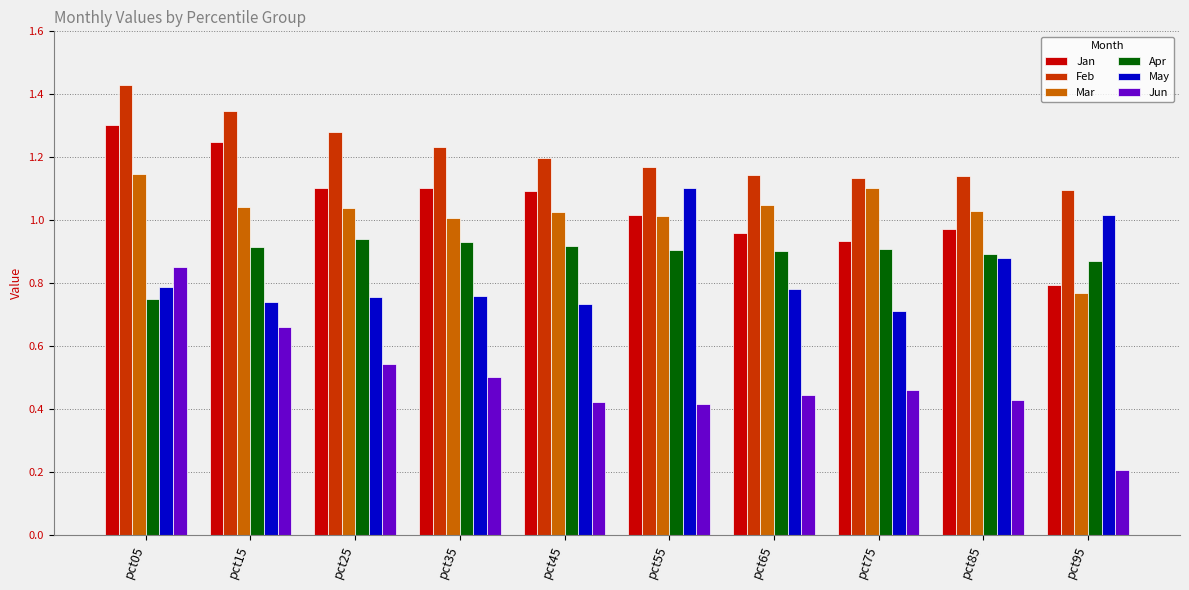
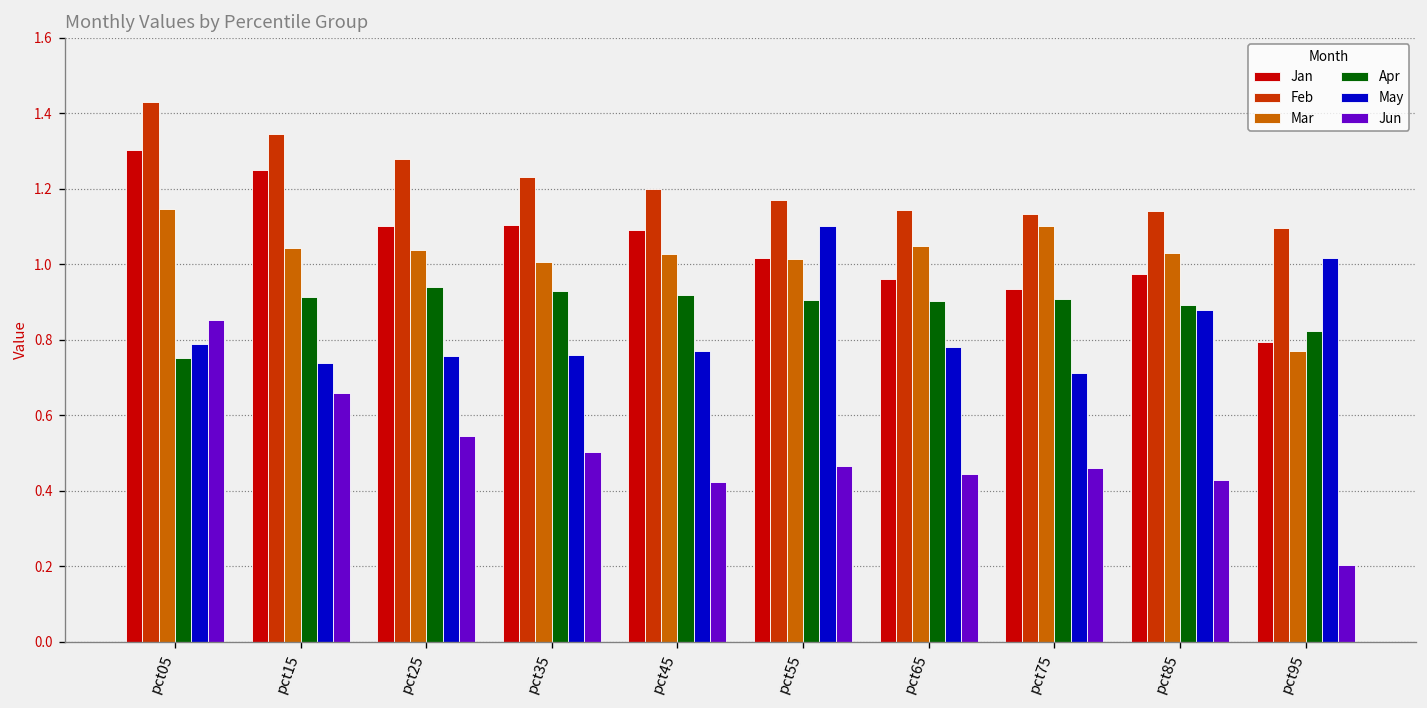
  {
    "Apr": {
      "pct05": 0.75,
      "pct15": 0.91,
      "pct25": 0.94,
      "pct35": 0.93,
      "pct45": 0.92,
      "pct55": 0.90,
      "pct65": 0.90,
      "pct75": 0.91,
      "pct85": 0.89,
-     "pct95": 0.87
+     "pct95": 0.82
    },
    "May": {
      "pct05": 0.79,
      "pct15": 0.74,
      "pct25": 0.76,
      "pct35": 0.76,
-     "pct45": 0.73,
+     "pct45": 0.77,
      "pct55": 1.10,
      "pct65": 0.78,
      "pct75": 0.71,
      "pct85": 0.88,
      "pct95": 1.02
    },
    "Jun": {
      "pct05": 0.85,
      "pct15": 0.66,
      "pct25": 0.54,
      "pct35": 0.50,
      "pct45": 0.42,
-     "pct55": 0.42,
+     "pct55": 0.47,
      "pct65": 0.44,
      "pct75": 0.46,
      "pct85": 0.43,
      "pct95": 0.20
    }
  }
